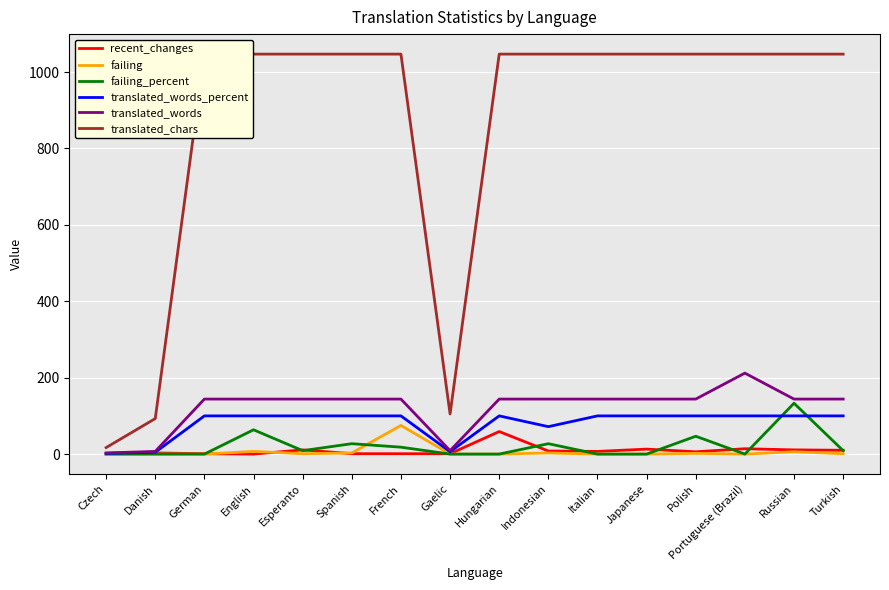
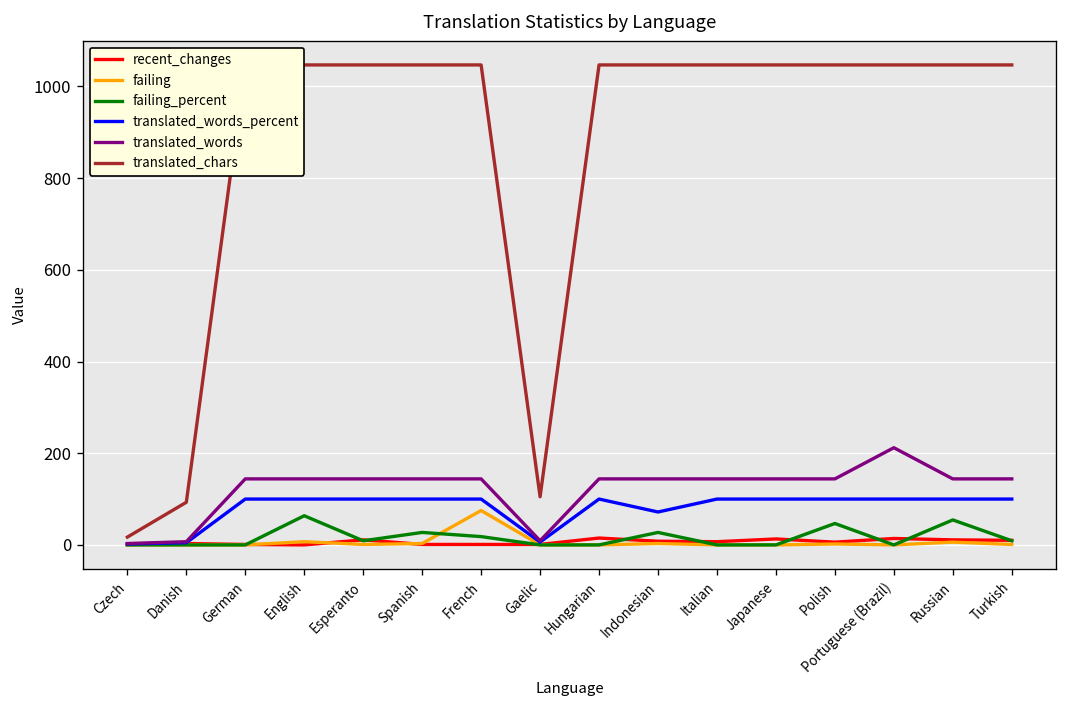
  {
    "recent_changes": {
      "English": 0,
      "French": 0,
-     "Hungarian": 60,
+     "Hungarian": 20,
      "Italian": 10,
      "Japanese": 10,
      "Portuguese (Brazil)": 10
    },
    "failing": {
      "English": 10,
      "Esperanto": 0,
      "French": 80,
      "Turkish": 0
    },
    "failing_percent": {
      "English": 60,
      "Spanish": 30,
      "French": 20,
      "Indonesian": 30,
      "Polish": 50,
-     "Russian": 130
+     "Russian": 50
    },
    "translated_words_percent": {
      "German": 100,
      "English": 100,
      "Esperanto": 100,
      "Spanish": 100,
      "French": 100,
      "Hungarian": 100,
      "Indonesian": 70,
      "Italian": 100,
      "Japanese": 100,
      "Polish": 100,
      "Portuguese (Brazil)": 100,
      "Russian": 100,
      "Turkish": 100
    },
    "translated_words": {
      "German": 140,
      "English": 140,
      "Esperanto": 140,
      "Spanish": 140,
      "French": 140,
      "Hungarian": 140,
      "Indonesian": 140,
      "Italian": 140,
      "Japanese": 140,
      "Polish": 140,
      "Portuguese (Brazil)": 210,
      "Russian": 140,
      "Turkish": 140
    },
    "translated_chars": {
      "Czech": 20,
      "Danish": 90,
      "English": 1050,
      "Esperanto": 1050,
      "Spanish": 1050,
      "French": 1050,
      "Gaelic": 110,
      "Hungarian": 1050,
      "Indonesian": 1050,
      "Italian": 1050,
      "Japanese": 1050,
      "Polish": 1050,
      "Portuguese (Brazil)": 1050,
      "Russian": 1050,
      "Turkish": 1050
    }
  }
